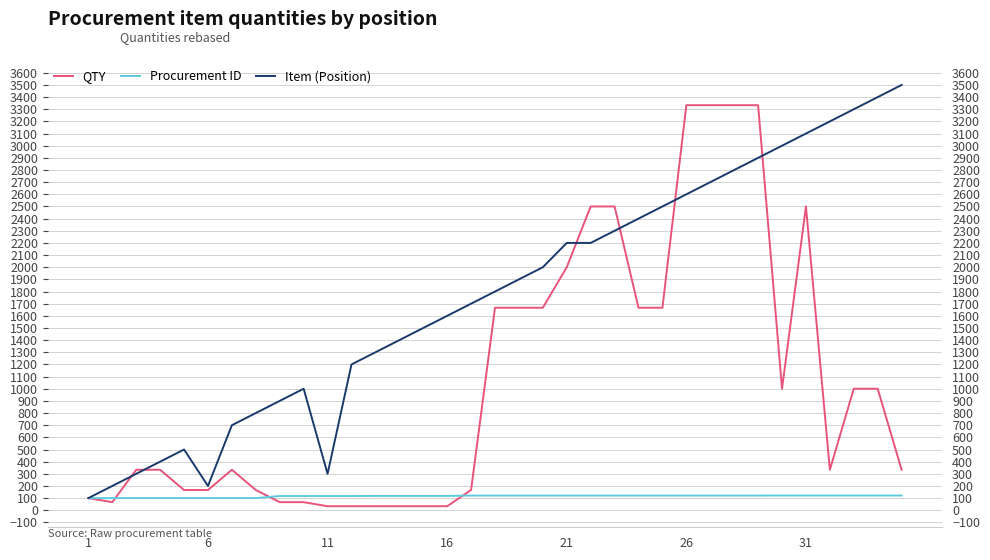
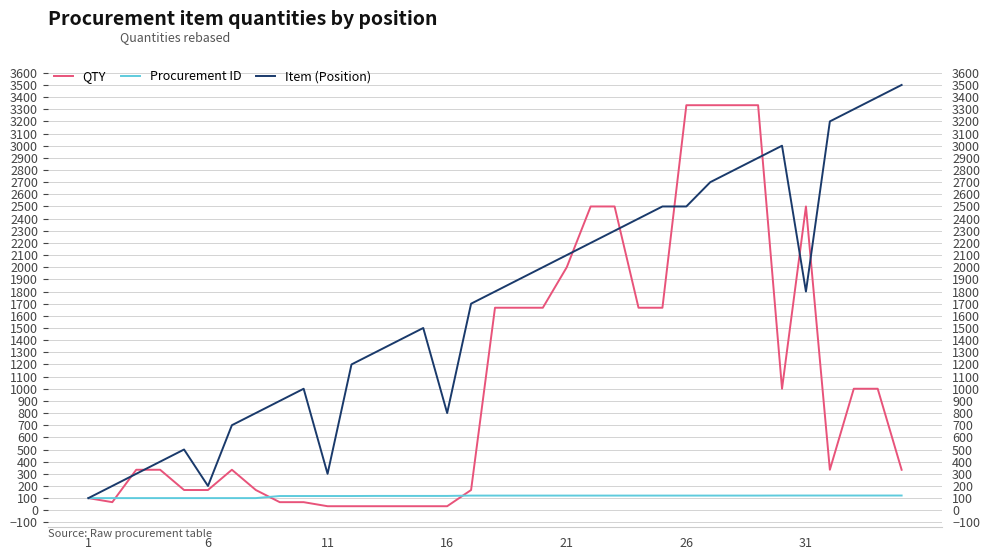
  {
    "QTY": {
      "6": 170,
      "11": 30,
      "16": 30,
      "21": 2000,
      "26": 3330,
      "31": 2500
    },
    "Procurement ID": {
      "6": 100,
      "11": 120,
      "16": 120,
      "21": 120,
      "26": 120,
      "31": 120
    },
    "Item (Position)": {
      "6": 200,
      "11": 300,
-     "16": 1600,
-     "21": 2200,
-     "26": 2600,
-     "31": 3100
+     "16": 800,
+     "21": 2100,
+     "26": 2500,
+     "31": 1800
    }
  }
